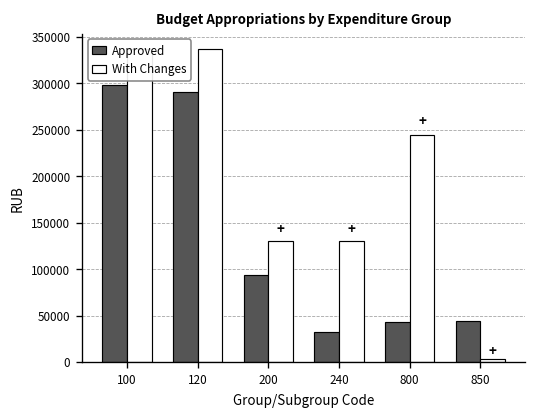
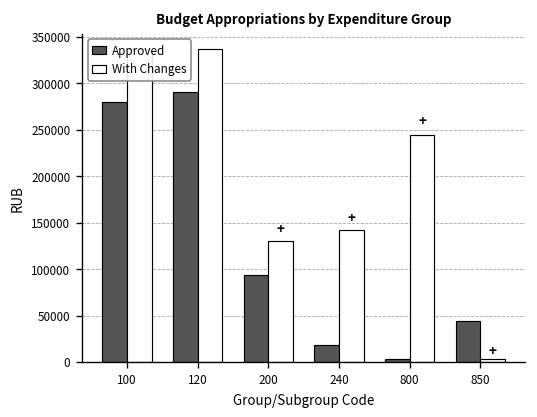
  {
    "Approved": {
-     "100": 300000,
+     "100": 280000,
      "120": 290000,
      "200": 90000,
-     "240": 30000,
-     "800": 40000,
+     "240": 20000,
+     "800": 0,
      "850": 40000
    },
    "With Changes": {
      "120": 340000,
      "200": 130000,
-     "240": 130000,
+     "240": 140000,
      "800": 240000,
      "850": 0
    }
  }
